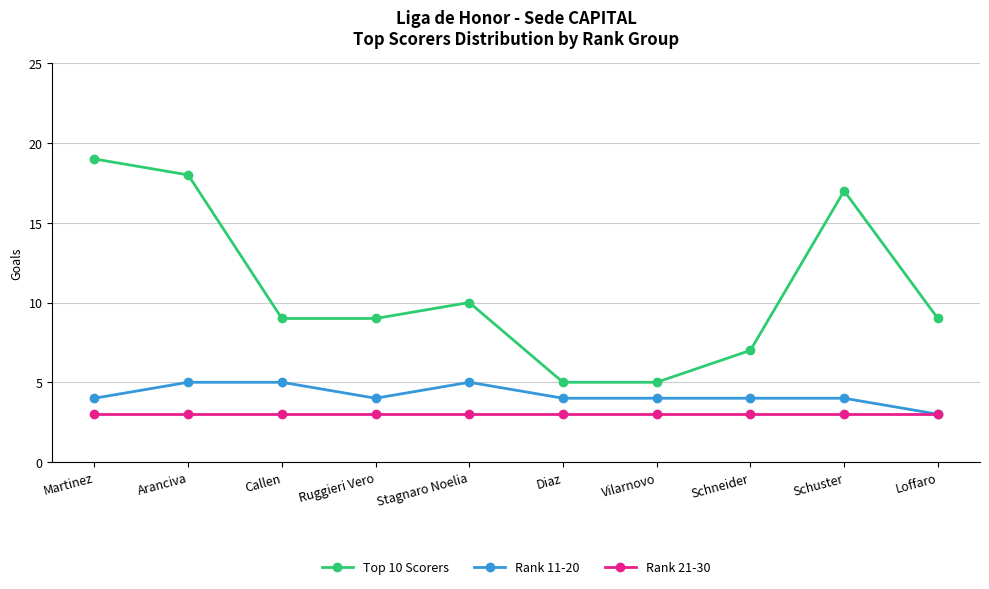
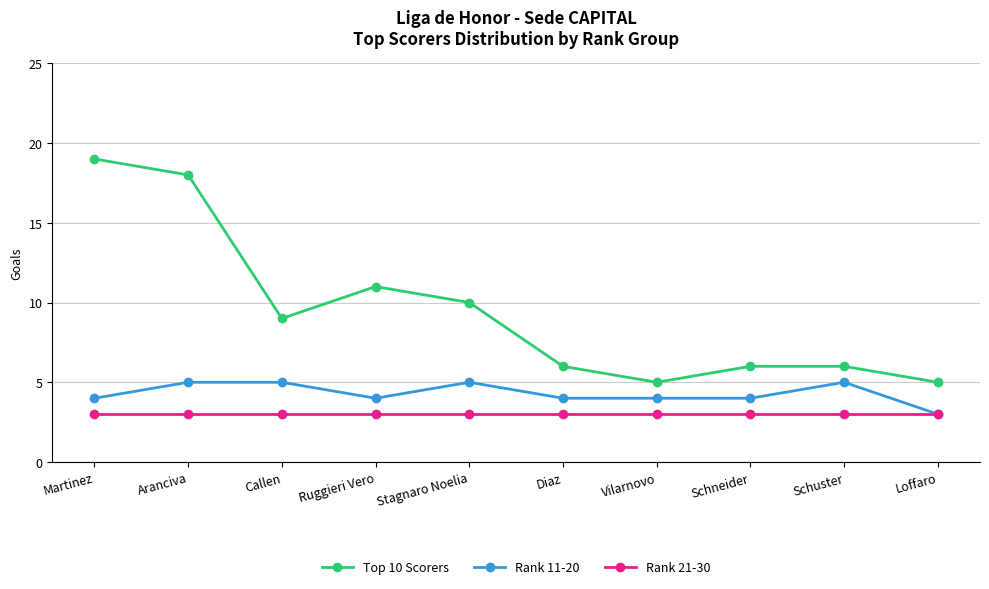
  {
    "Top 10 Scorers": {
      "Martinez": 19,
      "Aranciva": 18,
      "Callen": 9,
-     "Ruggieri Vero": 9,
+     "Ruggieri Vero": 11,
      "Stagnaro Noelia": 10,
-     "Diaz": 5,
+     "Diaz": 6,
      "Vilarnovo": 5,
-     "Schneider": 7,
-     "Schuster": 17,
-     "Loffaro": 9
+     "Schneider": 6,
+     "Schuster": 6,
+     "Loffaro": 5
    },
    "Rank 11-20": {
      "Martinez": 4,
      "Aranciva": 5,
      "Callen": 5,
      "Ruggieri Vero": 4,
      "Stagnaro Noelia": 5,
      "Diaz": 4,
      "Vilarnovo": 4,
      "Schneider": 4,
-     "Schuster": 4
+     "Schuster": 5
    },
    "Rank 21-30": {
      "Martinez": 3,
      "Aranciva": 3,
      "Callen": 3,
      "Ruggieri Vero": 3,
      "Stagnaro Noelia": 3,
      "Diaz": 3,
      "Vilarnovo": 3,
      "Schneider": 3,
      "Schuster": 3
    }
  }
